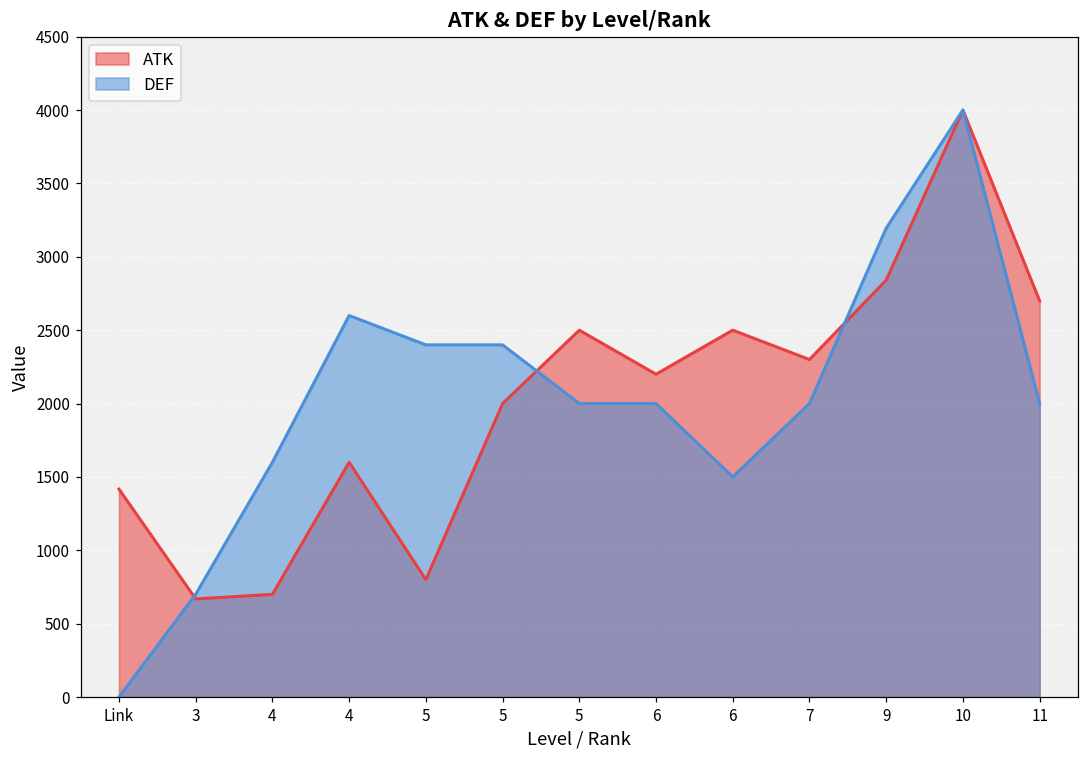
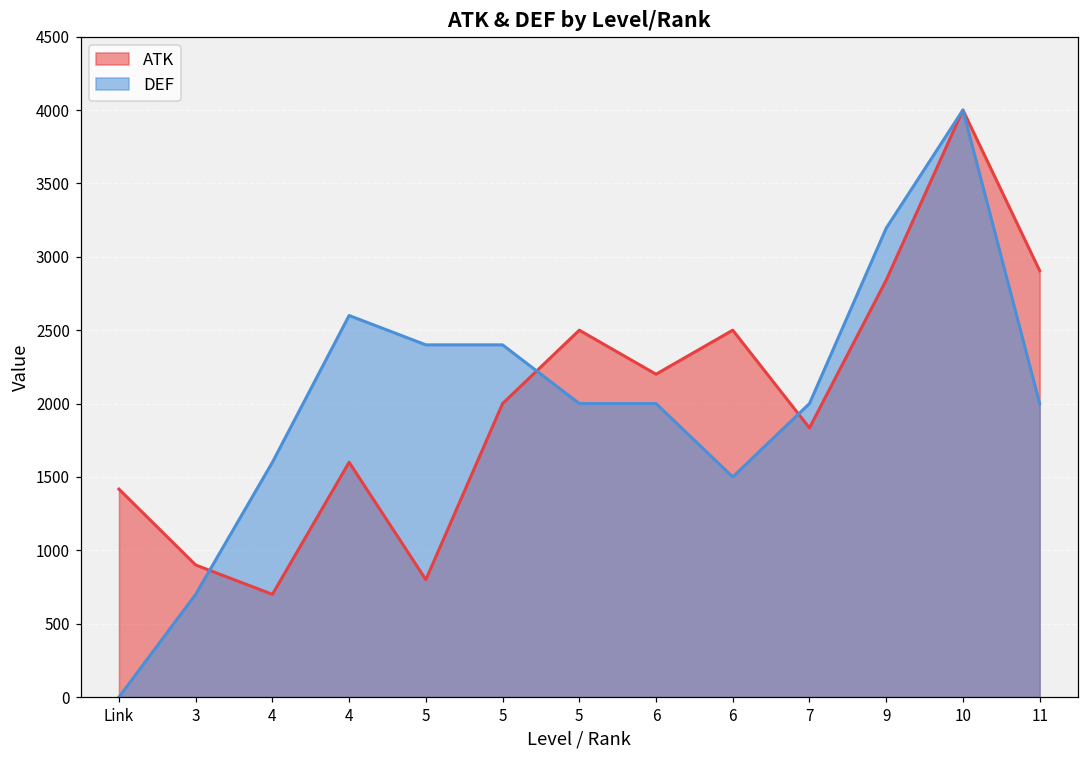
  {
    "ATK": {
      "Link": 1420,
-     "3": 670,
-     "7": 2300,
+     "3": 900,
+     "7": 1830,
      "9": 2840,
-     "11": 2700
+     "11": 2910
    },
    "DEF": {
      "Link": 0,
      "3": 700,
      "7": 2000,
      "9": 3200,
      "11": 2000
    }
  }
